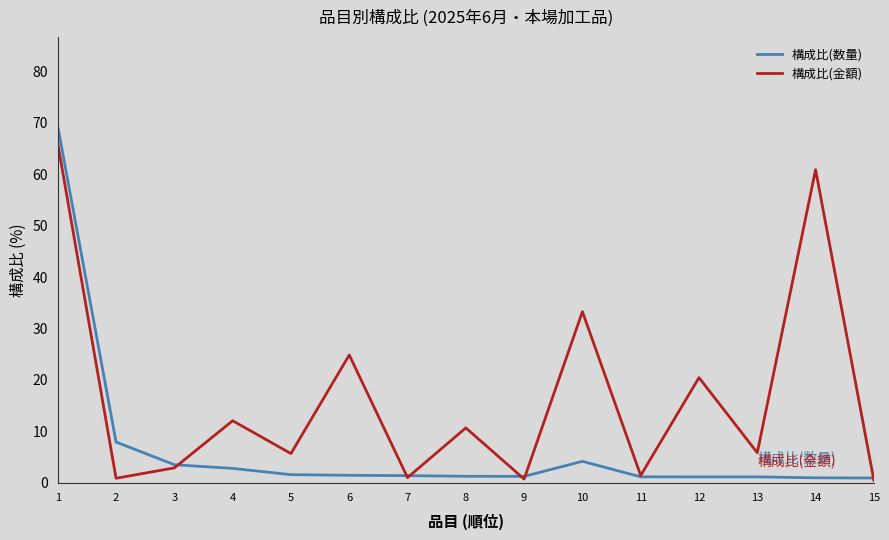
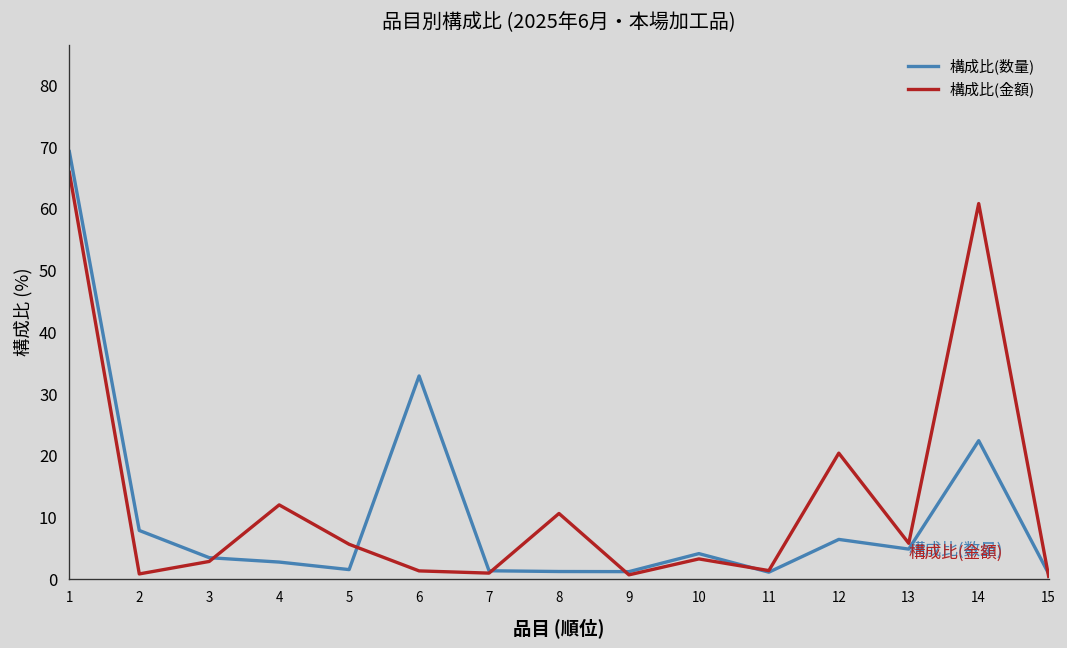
  {
    "構成比(数量)": {
      "1": 69,
      "2": 8,
      "3": 4,
      "4": 3,
      "5": 2,
-     "6": 1,
+     "6": 33,
      "8": 1,
      "9": 1,
      "10": 4,
-     "12": 1,
-     "13": 1,
-     "14": 1
+     "12": 6,
+     "13": 5,
+     "14": 22
    },
    "構成比(金額)": {
      "1": 66,
      "2": 1,
      "3": 3,
      "4": 12,
      "5": 6,
-     "6": 25,
+     "6": 1,
      "8": 11,
      "9": 1,
-     "10": 33,
+     "10": 3,
      "12": 20,
      "13": 6,
      "14": 61
    }
  }
